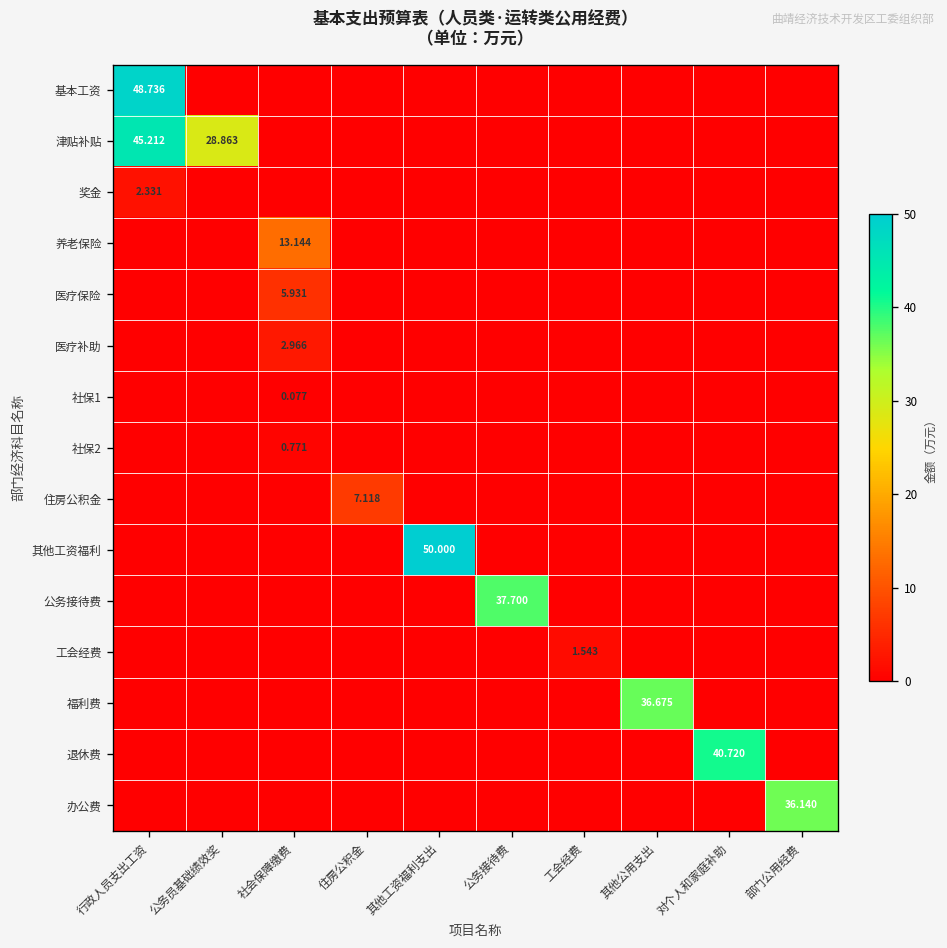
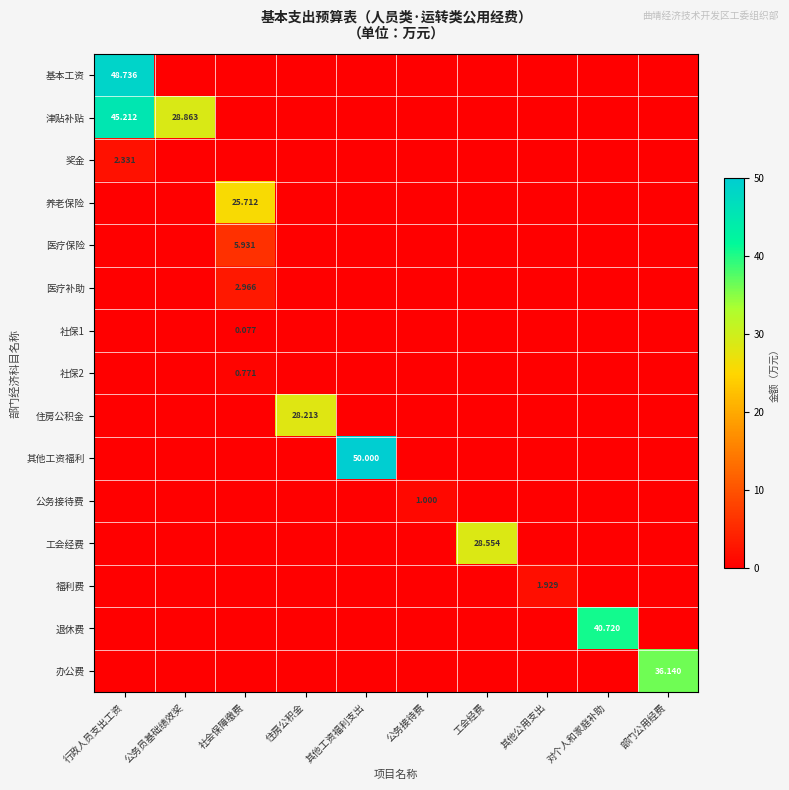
  {
    "基本工资": {
      "行政人员支出工资": 48.736
    },
    "津贴补贴": {
      "行政人员支出工资": 45.212,
      "公务员基础绩效奖": 28.863
    },
    "奖金": {
      "行政人员支出工资": 2.331
    },
    "养老保险": {
-     "社会保障缴费": 13.144
+     "社会保障缴费": 25.712
    },
    "医疗保险": {
      "社会保障缴费": 5.931
    },
    "医疗补助": {
      "社会保障缴费": 2.966
    },
    "社保1": {
      "社会保障缴费": 0.077
    },
    "社保2": {
      "社会保障缴费": 0.771
    },
    "住房公积金": {
-     "住房公积金": 7.118
+     "住房公积金": 28.213
    },
    "其他工资福利": {
      "其他工资福利支出": 50.000
    },
    "公务接待费": {
-     "公务接待费": 37.700
+     "公务接待费": 1.000
    },
    "工会经费": {
-     "工会经费": 1.543
+     "工会经费": 28.554
    },
    "福利费": {
-     "其他公用支出": 36.675
+     "其他公用支出": 1.929
    },
    "退休费": {
      "对个人和家庭补助": 40.720
    },
    "办公费": {
      "部门公用经费": 36.140
    }
  }
